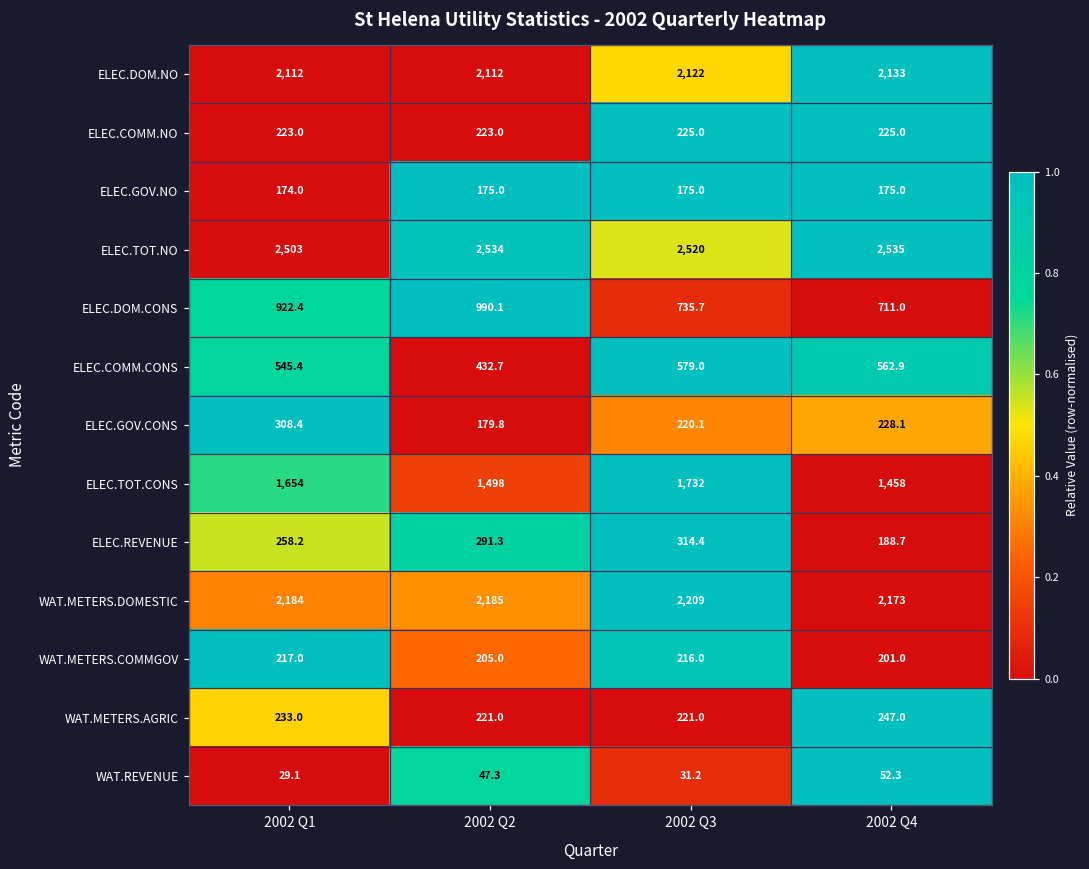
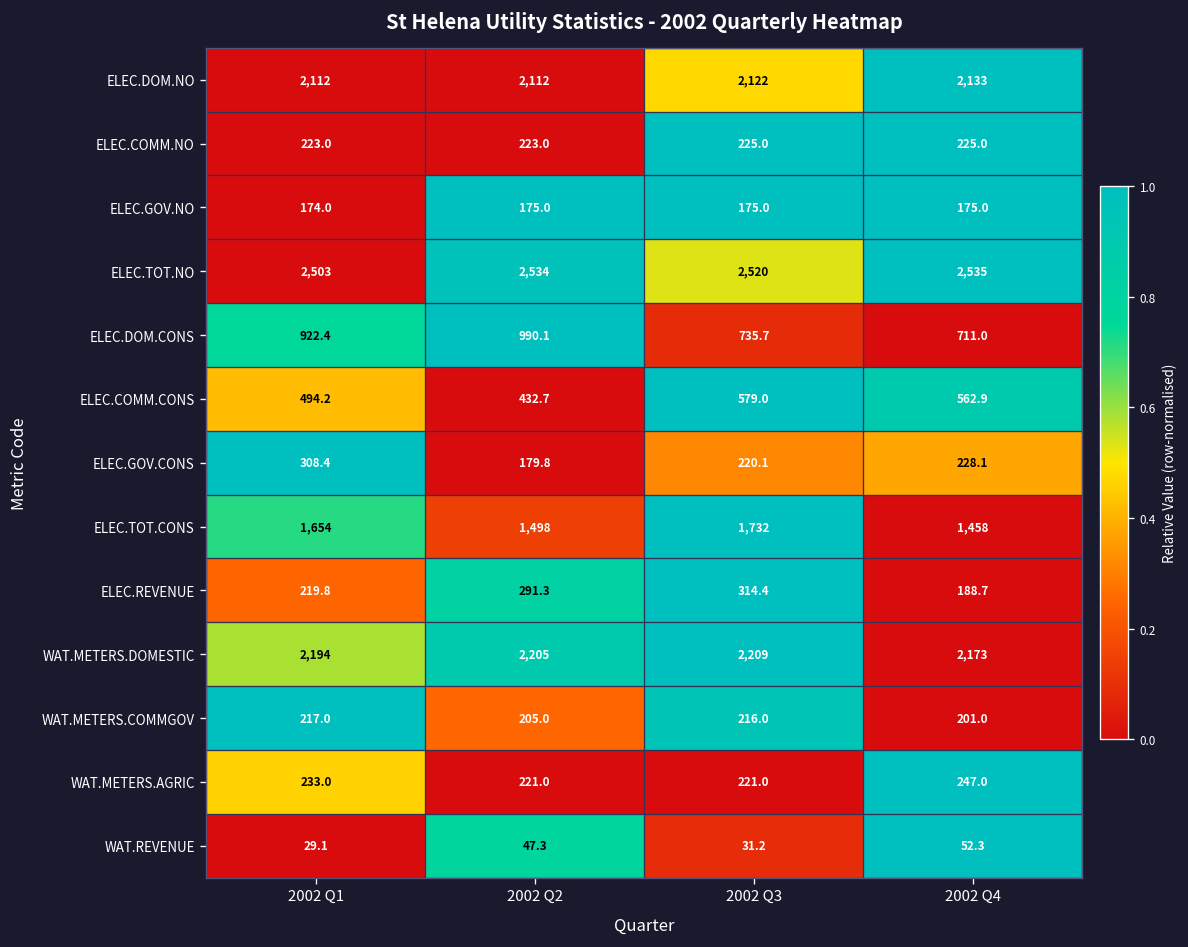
  {
    "ELEC.DOM.NO": {
      "2002 Q1": "2,112",
      "2002 Q2": "2,112",
      "2002 Q3": "2,122",
      "2002 Q4": "2,133"
    },
    "ELEC.COMM.NO": {
      "2002 Q1": "223.0",
      "2002 Q2": "223.0",
      "2002 Q3": "225.0",
      "2002 Q4": "225.0"
    },
    "ELEC.GOV.NO": {
      "2002 Q1": "174.0",
      "2002 Q2": "175.0",
      "2002 Q3": "175.0",
      "2002 Q4": "175.0"
    },
    "ELEC.TOT.NO": {
      "2002 Q1": "2,503",
      "2002 Q2": "2,534",
      "2002 Q3": "2,520",
      "2002 Q4": "2,535"
    },
    "ELEC.DOM.CONS": {
      "2002 Q1": "922.4",
      "2002 Q2": "990.1",
      "2002 Q3": "735.7",
      "2002 Q4": "711.0"
    },
    "ELEC.COMM.CONS": {
-     "2002 Q1": "545.4",
+     "2002 Q1": "494.2",
      "2002 Q2": "432.7",
      "2002 Q3": "579.0",
      "2002 Q4": "562.9"
    },
    "ELEC.GOV.CONS": {
      "2002 Q1": "308.4",
      "2002 Q2": "179.8",
      "2002 Q3": "220.1",
      "2002 Q4": "228.1"
    },
    "ELEC.TOT.CONS": {
      "2002 Q1": "1,654",
      "2002 Q2": "1,498",
      "2002 Q3": "1,732",
      "2002 Q4": "1,458"
    },
    "ELEC.REVENUE": {
-     "2002 Q1": "258.2",
+     "2002 Q1": "219.8",
      "2002 Q2": "291.3",
      "2002 Q3": "314.4",
      "2002 Q4": "188.7"
    },
    "WAT.METERS.DOMESTIC": {
-     "2002 Q1": "2,184",
-     "2002 Q2": "2,185",
+     "2002 Q1": "2,194",
+     "2002 Q2": "2,205",
      "2002 Q3": "2,209",
      "2002 Q4": "2,173"
    },
    "WAT.METERS.COMMGOV": {
      "2002 Q1": "217.0",
      "2002 Q2": "205.0",
      "2002 Q3": "216.0",
      "2002 Q4": "201.0"
    },
    "WAT.METERS.AGRIC": {
      "2002 Q1": "233.0",
      "2002 Q2": "221.0",
      "2002 Q3": "221.0",
      "2002 Q4": "247.0"
    },
    "WAT.REVENUE": {
      "2002 Q1": "29.1",
      "2002 Q2": "47.3",
      "2002 Q3": "31.2",
      "2002 Q4": "52.3"
    }
  }
